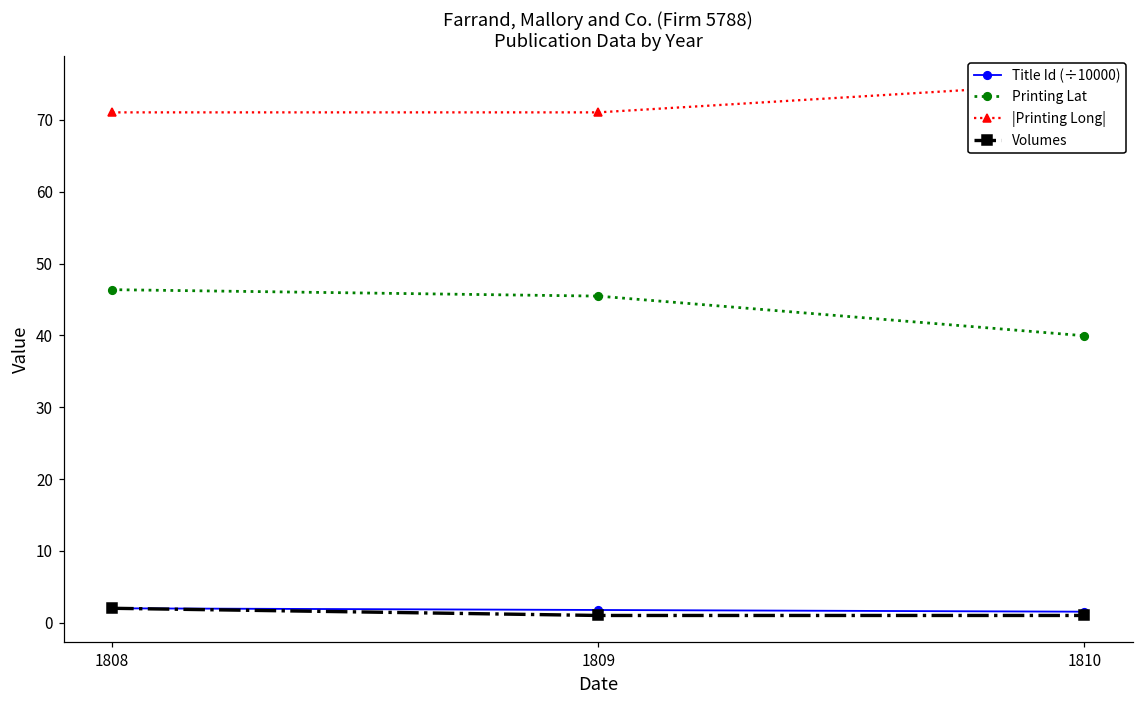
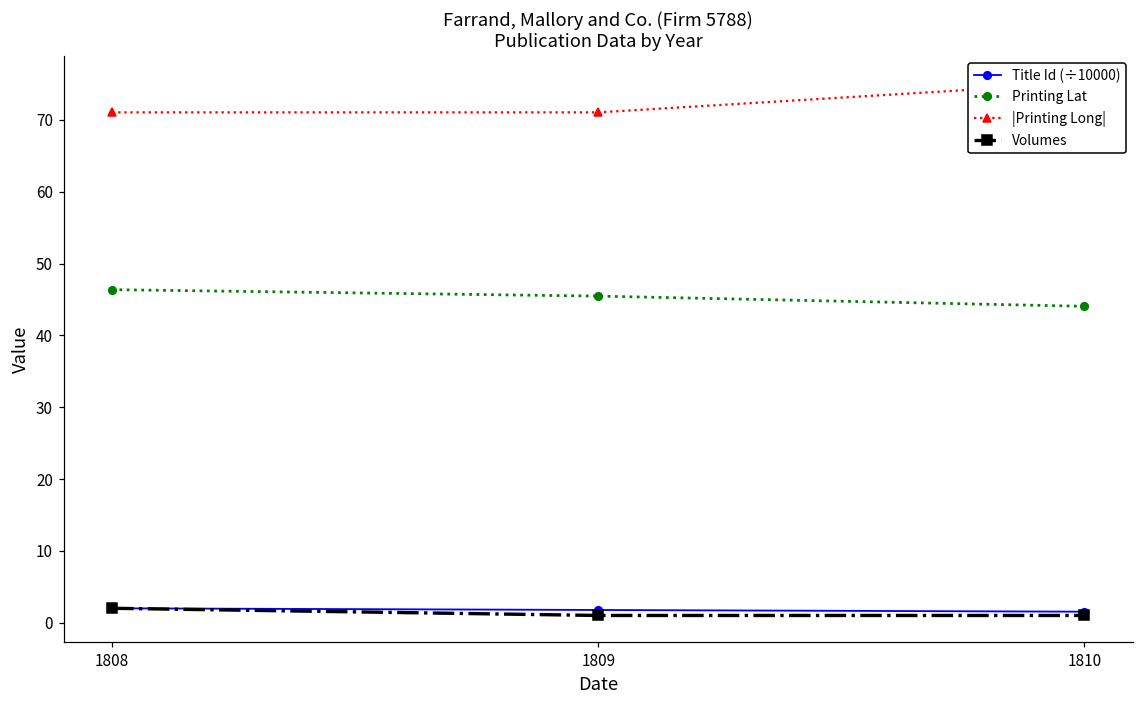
  {
    "Title Id (÷10000)": {
      "1809": 2,
      "1810": 2
    },
    "Printing Lat": {
      "1808": 46,
      "1809": 45,
-     "1810": 40
+     "1810": 44
    },
    "|Printing Long|": {
      "1808": 71,
      "1809": 71
    },
    "Volumes": {
      "1809": 1,
      "1810": 1
    }
  }
